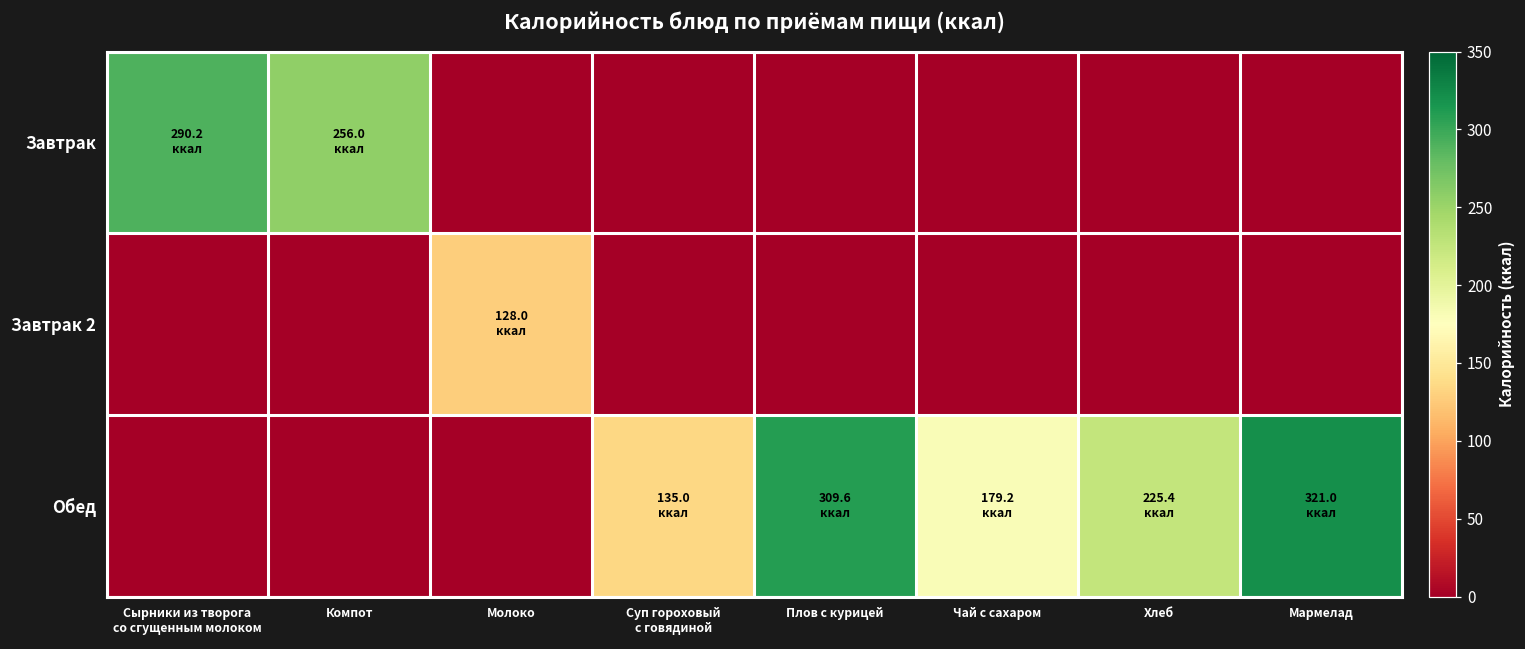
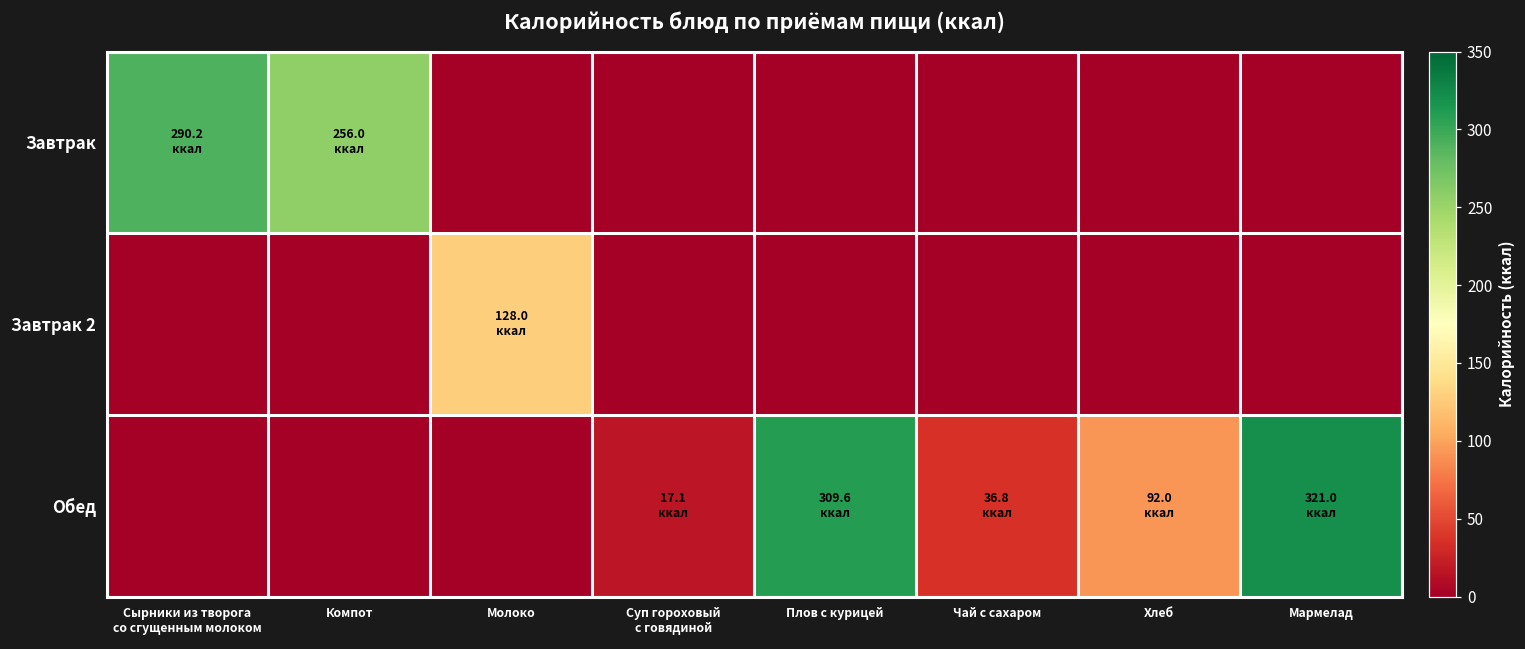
  {
    "Завтрак": {
      "Сырники из творога со сгущенным молоком": 290.2,
      "Компот": 256.0
    },
    "Завтрак 2": {
      "Молоко": 128.0
    },
    "Обед": {
-     "Суп гороховый с говядиной": 135.0,
+     "Суп гороховый с говядиной": 17.1,
      "Плов с курицей": 309.6,
-     "Чай с сахаром": 179.2,
-     "Хлеб": 225.4,
+     "Чай с сахаром": 36.8,
+     "Хлеб": 92.0,
      "Мармелад": 321.0
    }
  }
